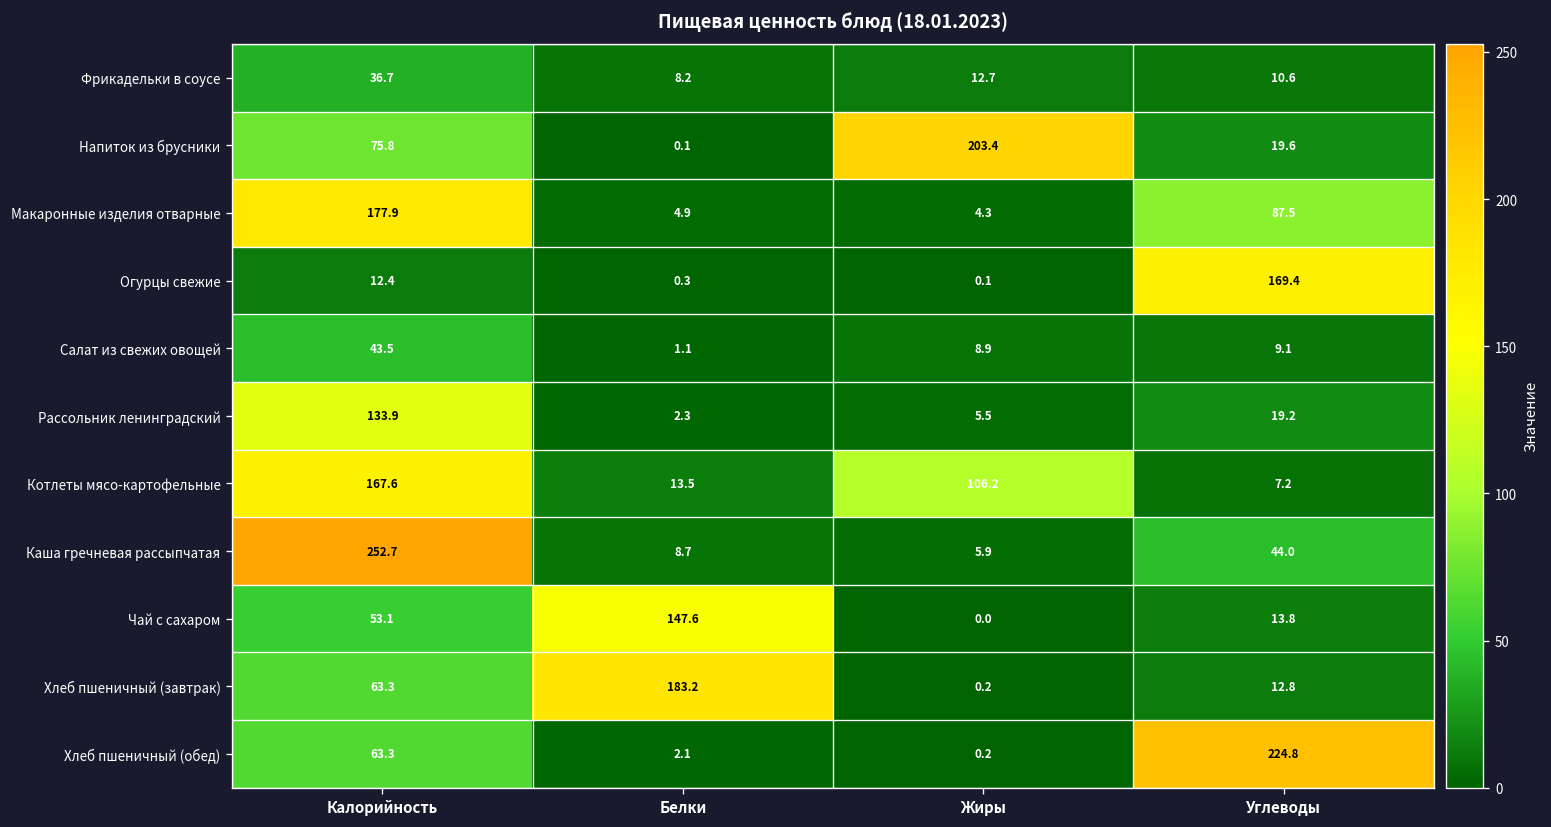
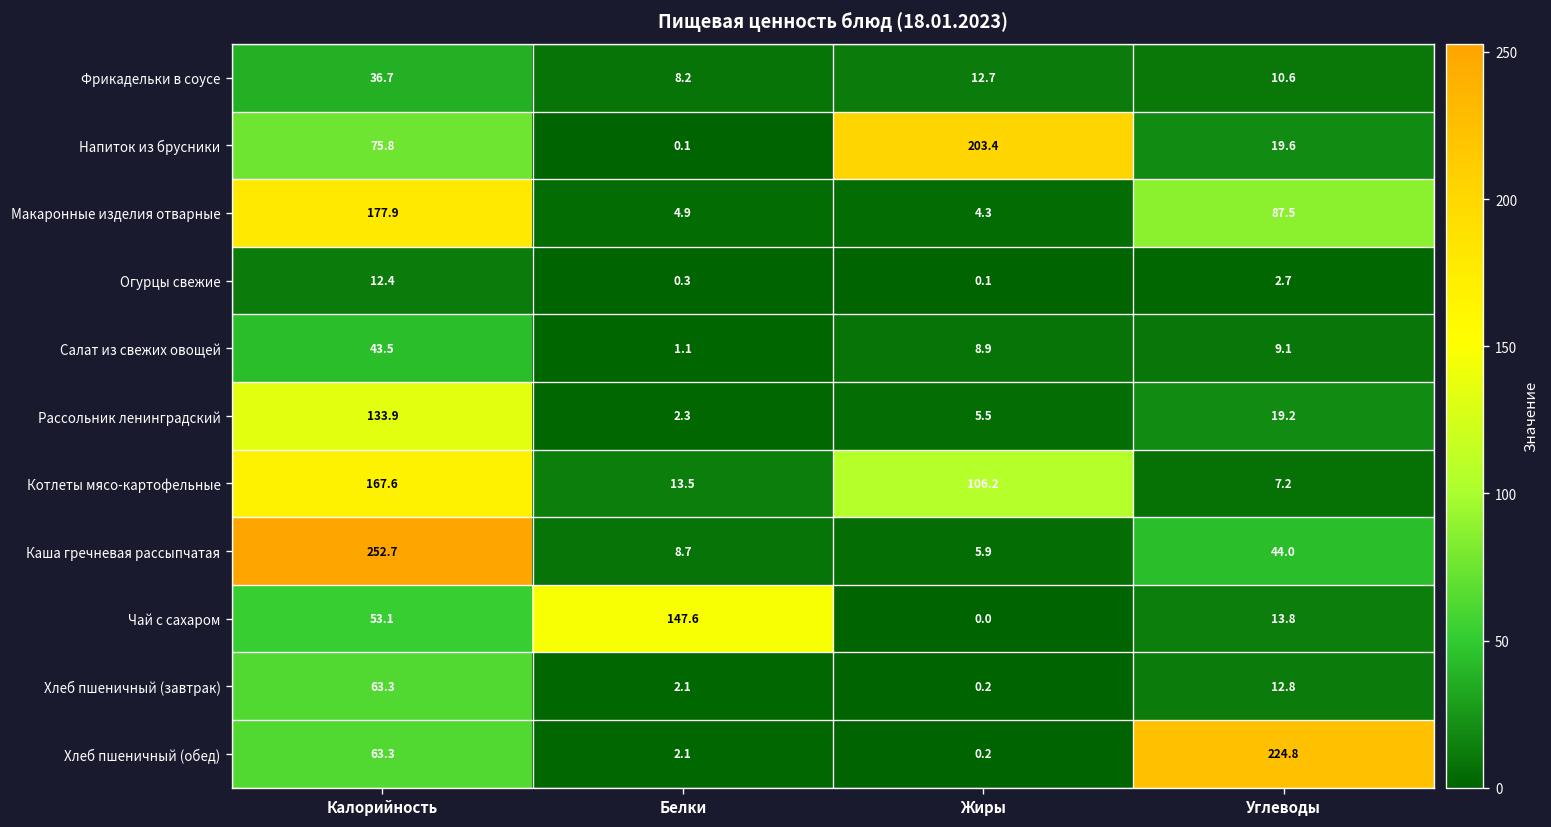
  {
    "Фрикадельки в соусе": {
      "Калорийность": 36.7,
      "Белки": 8.2,
      "Жиры": 12.7,
      "Углеводы": 10.6
    },
    "Напиток из брусники": {
      "Калорийность": 75.8,
      "Белки": 0.1,
      "Жиры": 203.4,
      "Углеводы": 19.6
    },
    "Макаронные изделия отварные": {
      "Калорийность": 177.9,
      "Белки": 4.9,
      "Жиры": 4.3,
      "Углеводы": 87.5
    },
    "Огурцы свежие": {
      "Калорийность": 12.4,
      "Белки": 0.3,
      "Жиры": 0.1,
-     "Углеводы": 169.4
+     "Углеводы": 2.7
    },
    "Салат из свежих овощей": {
      "Калорийность": 43.5,
      "Белки": 1.1,
      "Жиры": 8.9,
      "Углеводы": 9.1
    },
    "Рассольник ленинградский": {
      "Калорийность": 133.9,
      "Белки": 2.3,
      "Жиры": 5.5,
      "Углеводы": 19.2
    },
    "Котлеты мясо-картофельные": {
      "Калорийность": 167.6,
      "Белки": 13.5,
      "Жиры": 106.2,
      "Углеводы": 7.2
    },
    "Каша гречневая рассыпчатая": {
      "Калорийность": 252.7,
      "Белки": 8.7,
      "Жиры": 5.9,
      "Углеводы": 44.0
    },
    "Чай с сахаром": {
      "Калорийность": 53.1,
      "Белки": 147.6,
      "Жиры": 0.0,
      "Углеводы": 13.8
    },
    "Хлеб пшеничный (завтрак)": {
      "Калорийность": 63.3,
-     "Белки": 183.2,
+     "Белки": 2.1,
      "Жиры": 0.2,
      "Углеводы": 12.8
    },
    "Хлеб пшеничный (обед)": {
      "Калорийность": 63.3,
      "Белки": 2.1,
      "Жиры": 0.2,
      "Углеводы": 224.8
    }
  }
